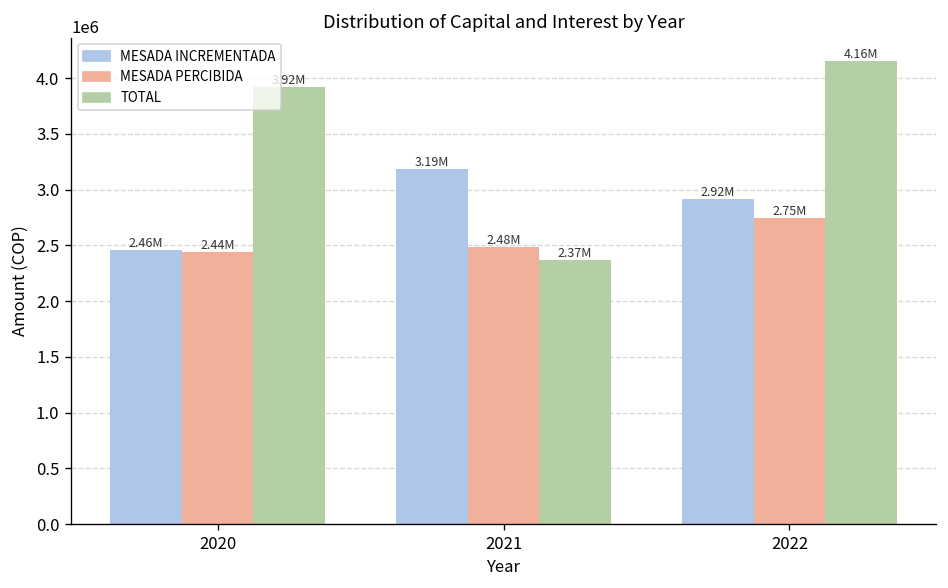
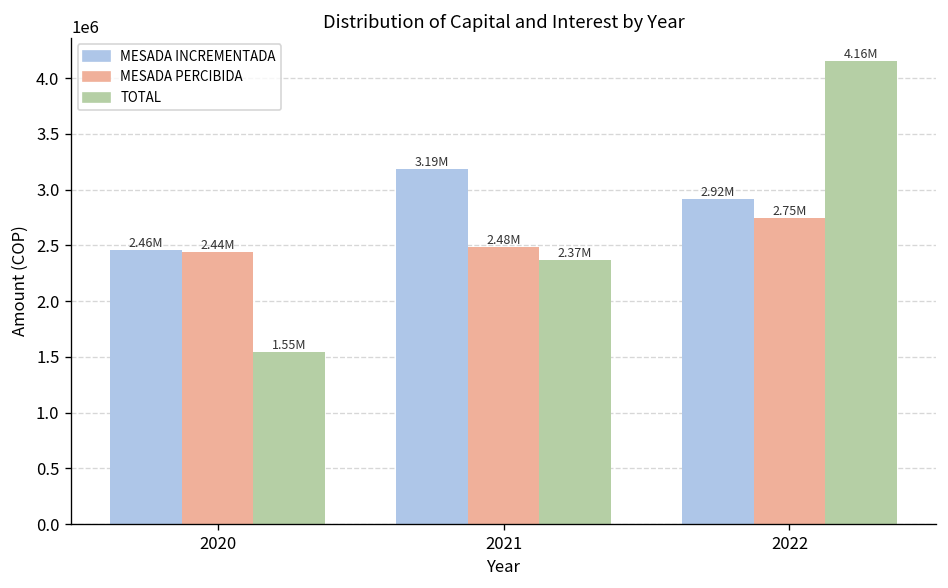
  {
    "MESADA INCREMENTADA": {
      "2020": "2.46M",
      "2021": "3.19M",
      "2022": "2.92M"
    },
    "MESADA PERCIBIDA": {
      "2020": "2.44M",
      "2021": "2.48M",
      "2022": "2.75M"
    },
    "TOTAL": {
-     "2020": "3900000"
+     "2020": "1500000"
    }
  }
